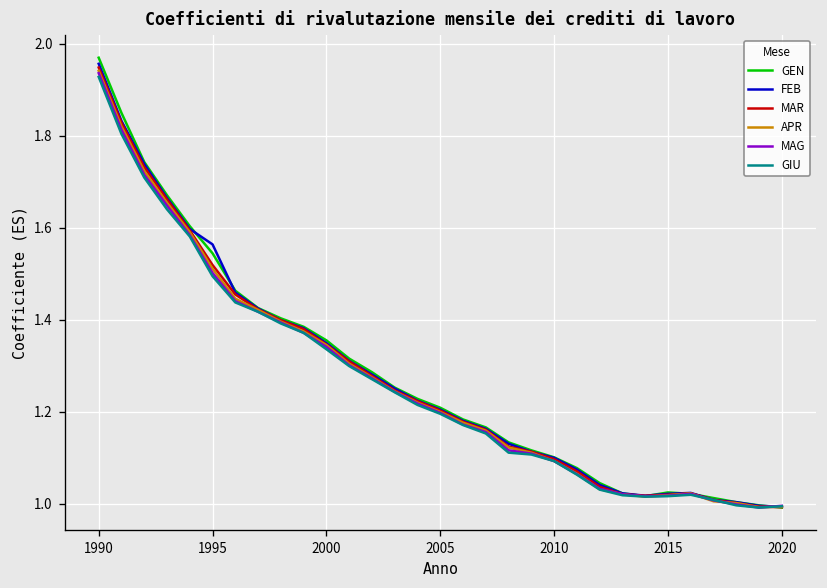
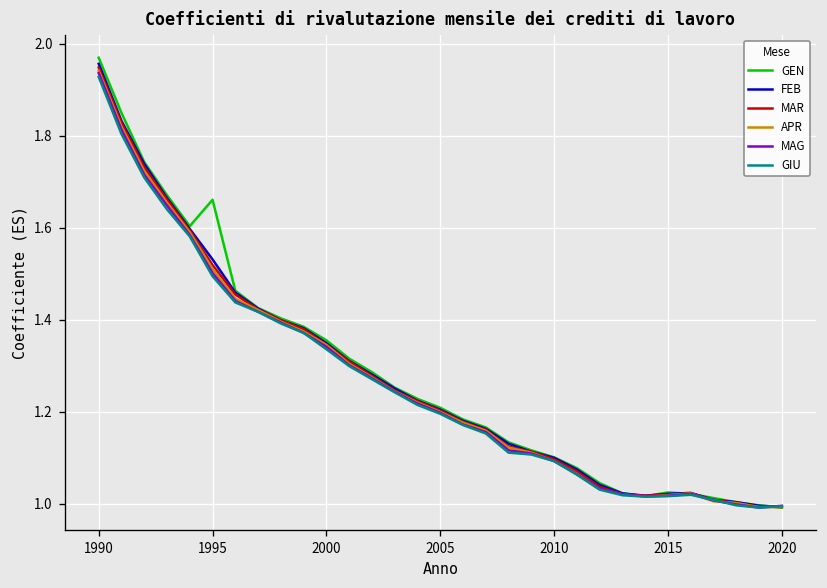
  {
    "GEN": {
      "1990": 1.97,
-     "1995": 1.54
+     "1995": 1.66
    },
    "FEB": {
      "1990": 1.96,
-     "1995": 1.56
+     "1995": 1.53
    },
    "MAR": {
      "1990": 1.95,
      "1995": 1.52
    },
    "APR": {
      "1995": 1.51
    },
    "MAG": {
      "1995": 1.50
    },
    "GIU": {
      "1990": 1.93,
      "1995": 1.49
    }
  }
